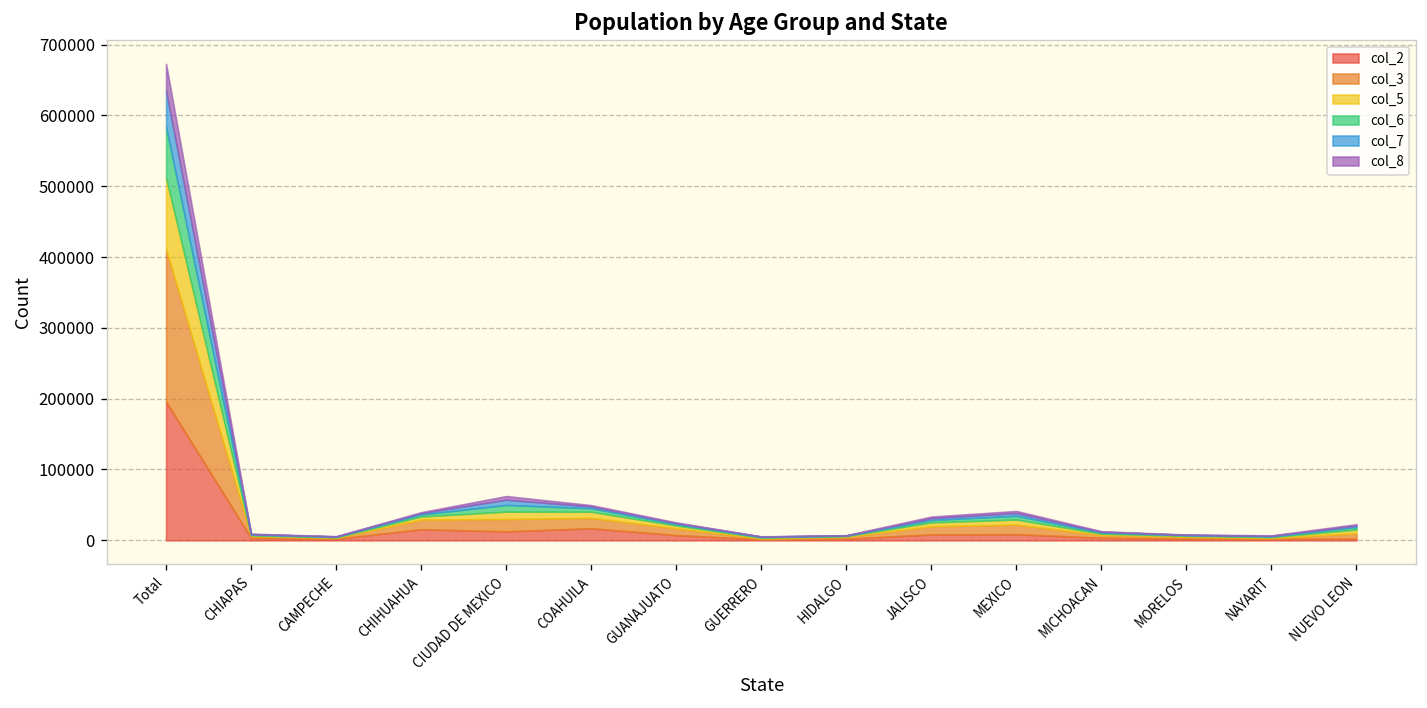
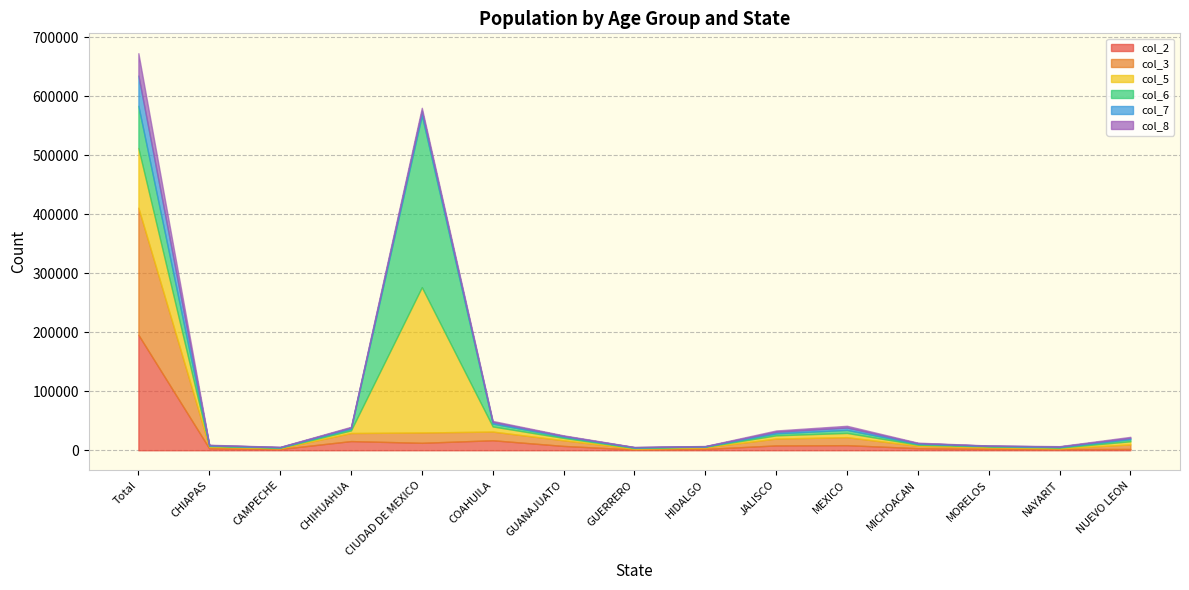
  {
    "col_5": {
      "Total": 100000,
-     "CIUDAD DE MEXICO": 10000,
+     "CIUDAD DE MEXICO": 250000,
      "COAHUILA": 10000,
      "MEXICO": 10000
    },
    "col_6": {
      "Total": 70000,
-     "CIUDAD DE MEXICO": 10000
+     "CIUDAD DE MEXICO": 290000
    },
    "col_7": {
      "Total": 50000,
      "CIUDAD DE MEXICO": 10000
    },
    "col_8": {
      "Total": 40000,
      "CIUDAD DE MEXICO": 10000
    }
  }
